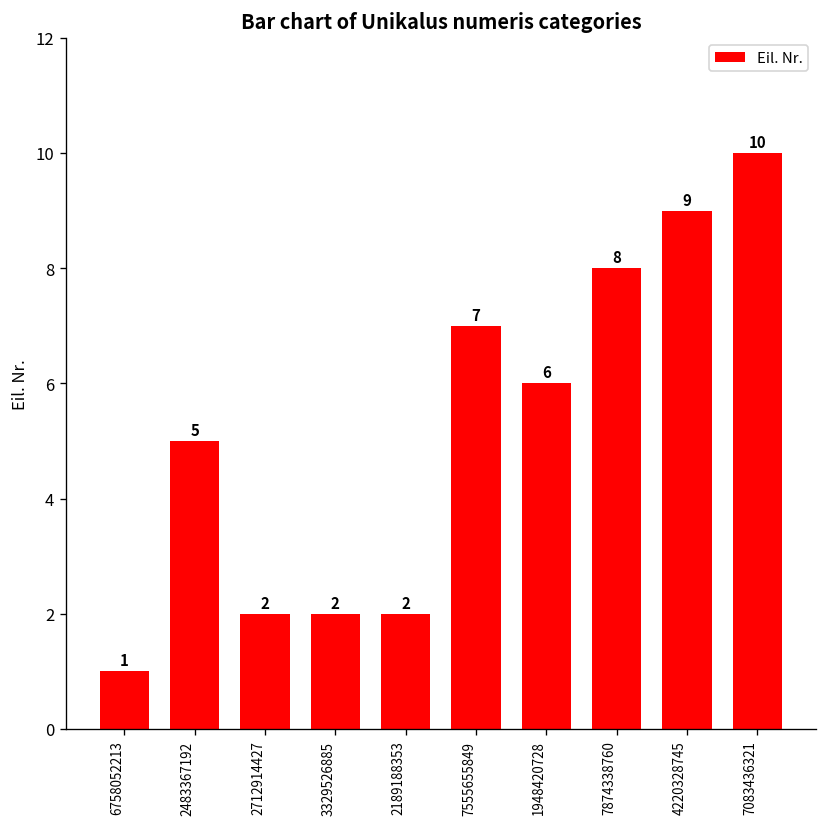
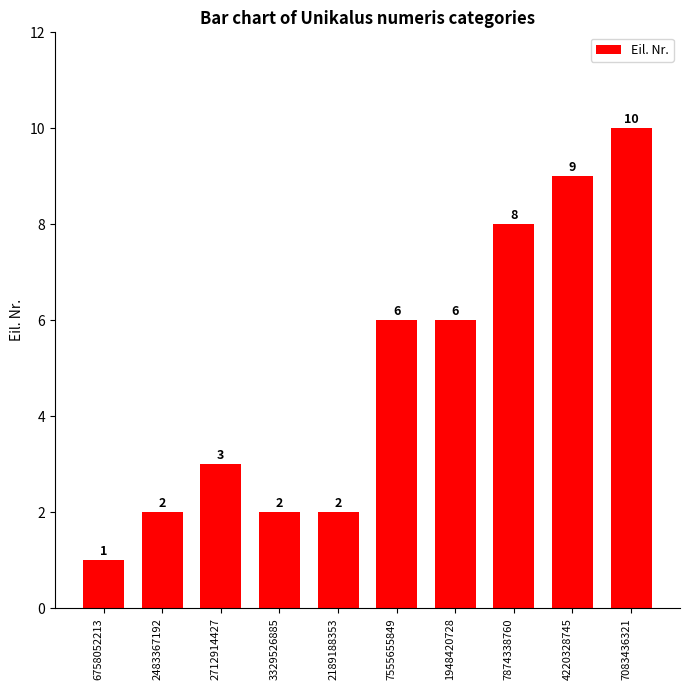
  {
    "6758052213": 1,
-   "2483367192": 5,
-   "2712914427": 2,
+   "2483367192": 2,
+   "2712914427": 3,
    "3329526885": 2,
    "2189188353": 2,
-   "7555655849": 7,
+   "7555655849": 6,
    "1948420728": 6,
    "7874338760": 8,
    "4220328745": 9,
    "7083436321": 10
  }
